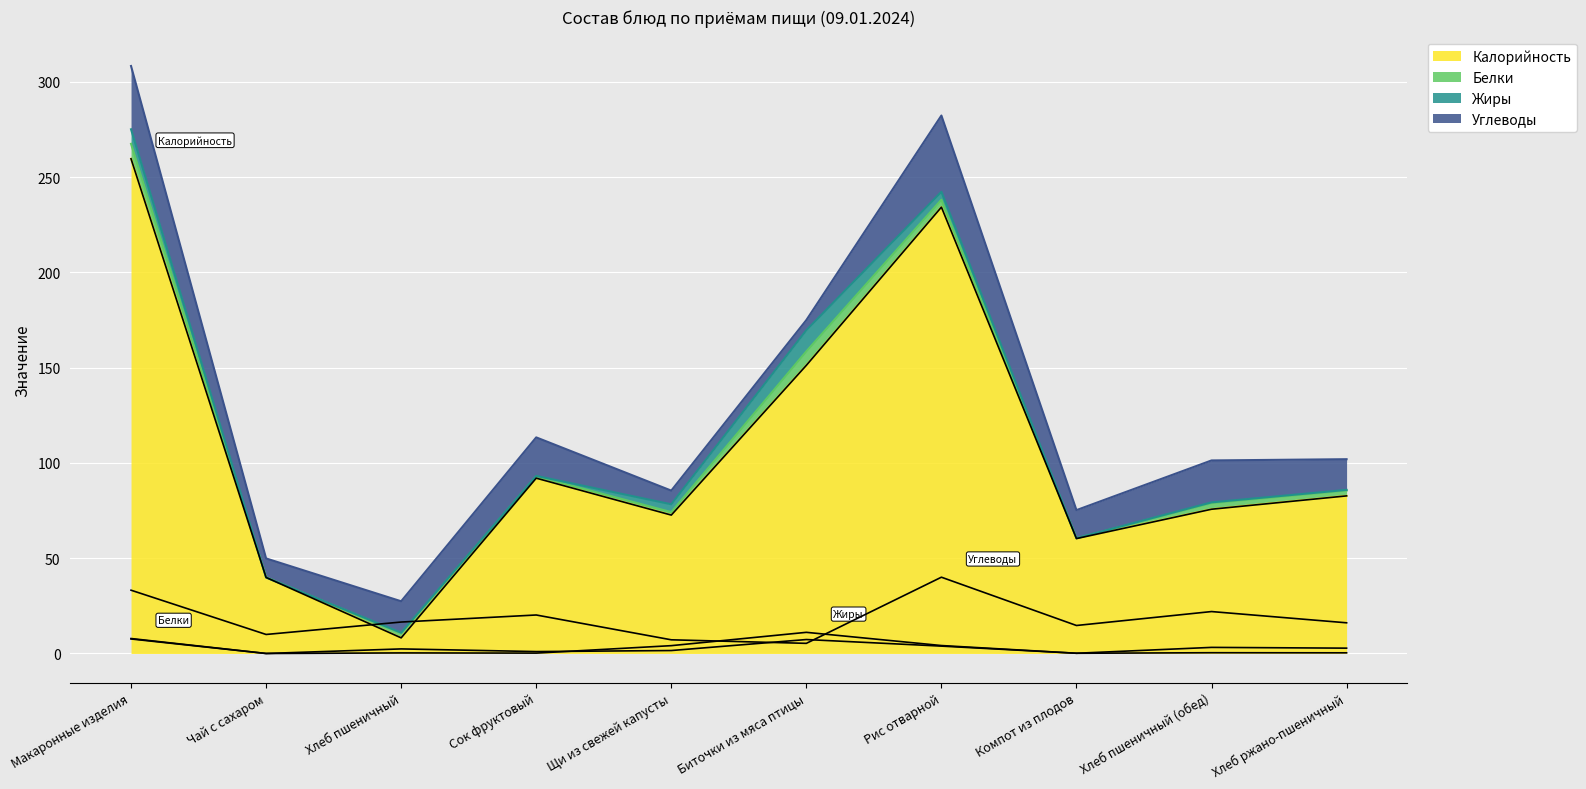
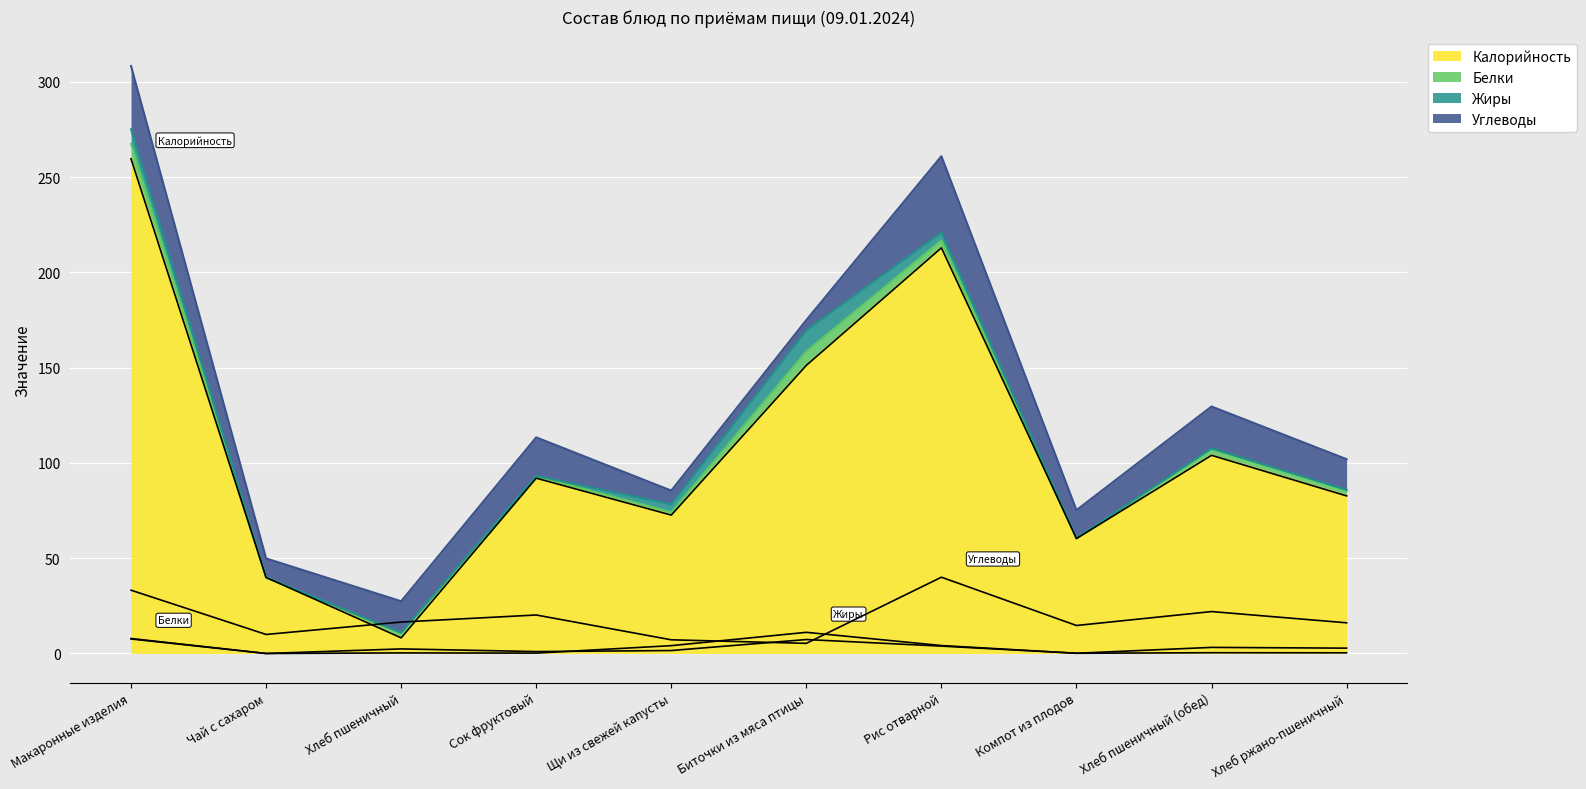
  {
    "Калорийность": {
      "Макаронные изделия": 260,
      "Хлеб пшеничный": 8,
      "Щи из свежей капусты": 73,
      "Биточки из мяса птицы": 151,
-     "Рис отварной": 234,
-     "Хлеб пшеничный (обед)": 76,
+     "Рис отварной": 213,
+     "Хлеб пшеничный (обед)": 104,
      "Хлеб ржано-пшеничный": 83
    },
    "Белки": {
      "Макаронные изделия": 8,
      "Щи из свежей капусты": 2,
      "Биточки из мяса птицы": 7,
      "Рис отварной": 4
    },
    "Жиры": {
      "Макаронные изделия": 8,
      "Щи из свежей капусты": 4,
      "Биточки из мяса птицы": 11,
      "Рис отварной": 4
    },
    "Углеводы": {
      "Макаронные изделия": 33,
      "Чай с сахаром": 10,
      "Хлеб пшеничный": 17,
      "Сок фруктовый": 20,
      "Щи из свежей капусты": 7,
      "Биточки из мяса птицы": 5,
      "Рис отварной": 40,
      "Компот из плодов": 15,
      "Хлеб пшеничный (обед)": 22,
      "Хлеб ржано-пшеничный": 16
    }
  }
